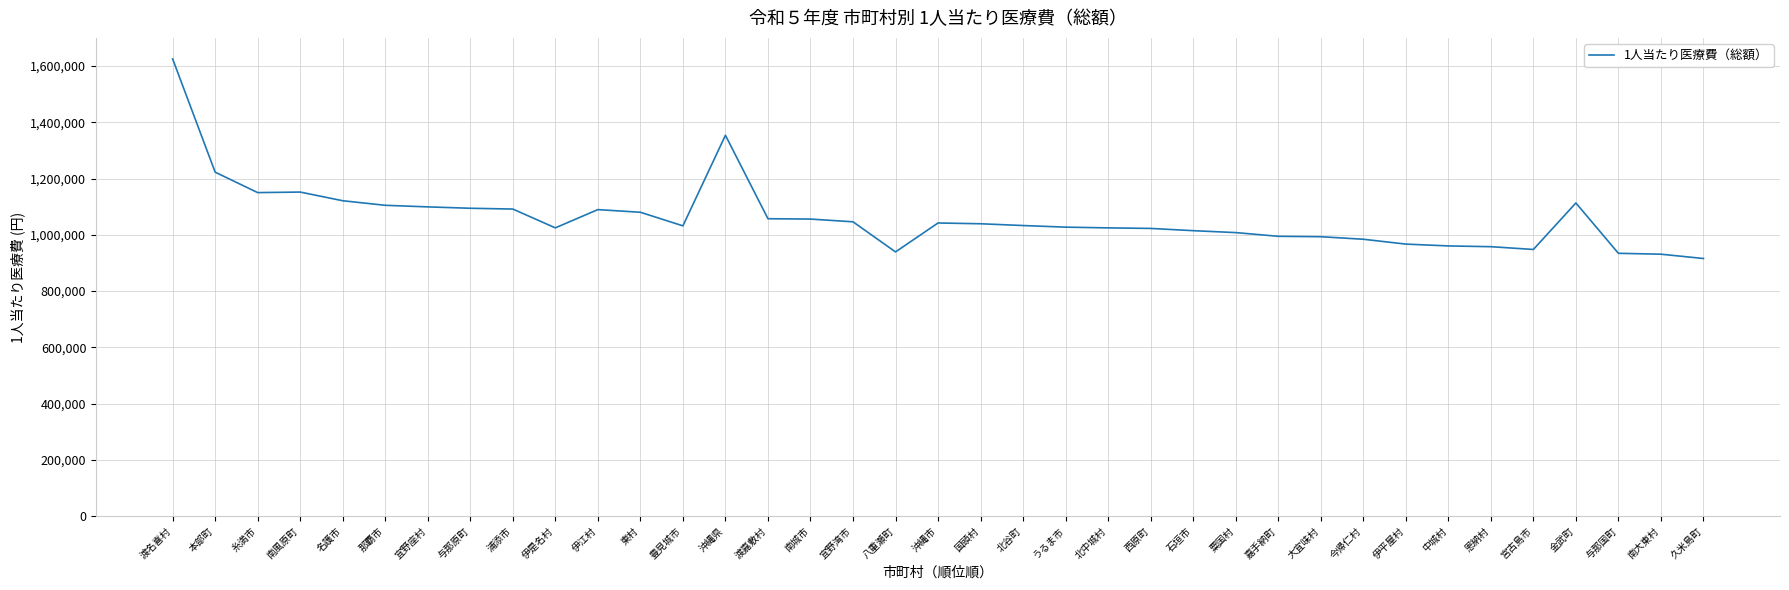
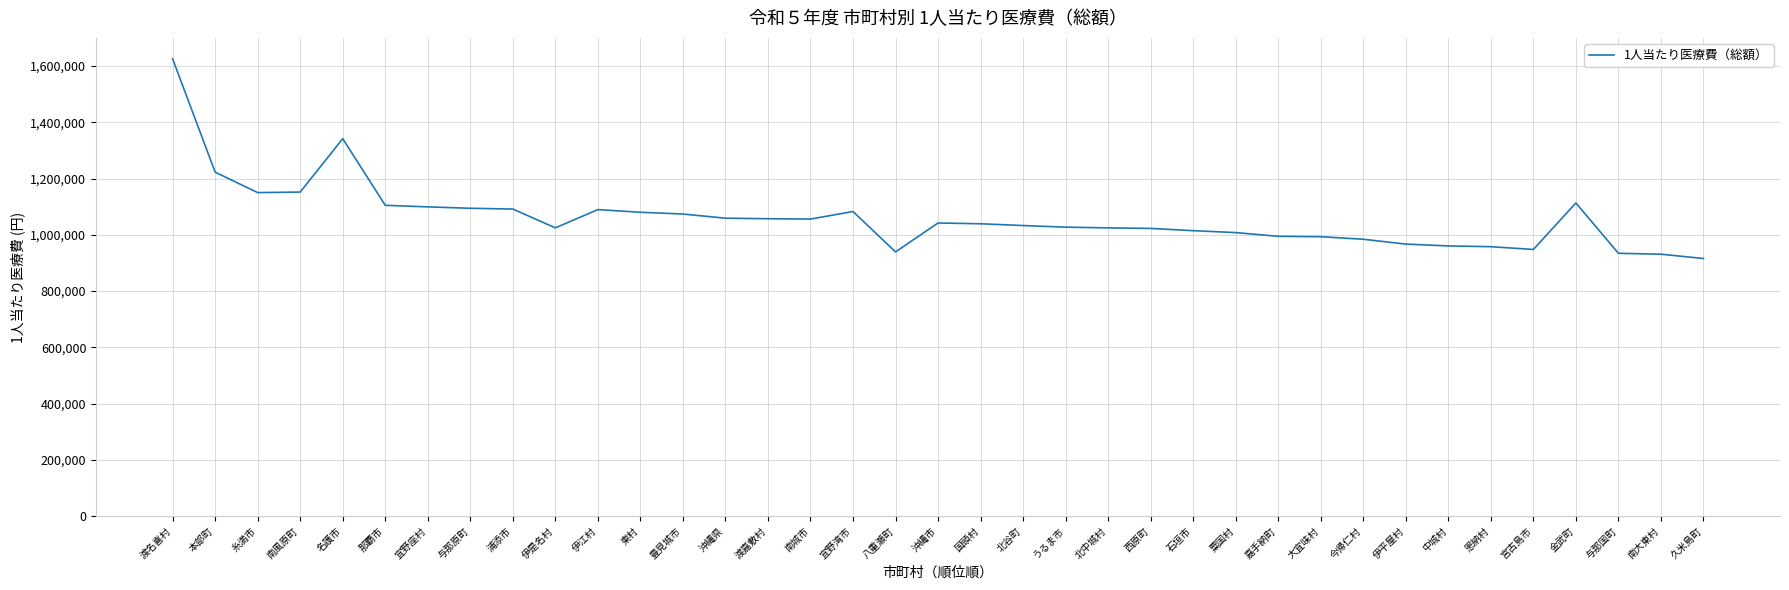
  {
    "渡名喜村": "1,630,000",
    "本部町": "1,220,000",
    "糸満市": "1,150,000",
    "南風原町": "1,150,000",
-   "名護市": "1,120,000",
+   "名護市": "1,340,000",
    "那覇市": "1,100,000",
    "宜野座村": "1,100,000",
    "与那原町": "1,090,000",
    "浦添市": "1,090,000",
    "伊是名村": "1,020,000",
    "伊江村": "1,090,000",
    "東村": "1,080,000",
-   "豊見城市": "1,030,000",
-   "沖縄県": "1,350,000",
+   "豊見城市": "1,070,000",
+   "沖縄県": "1,060,000",
    "渡嘉敷村": "1,060,000",
    "南城市": "1,060,000",
-   "宜野湾市": "1,050,000",
+   "宜野湾市": "1,080,000",
    "八重瀬町": "940,000",
    "沖縄市": "1,040,000",
    "国頭村": "1,040,000",
    "北谷町": "1,030,000",
    "うるま市": "1,030,000",
    "北中城村": "1,020,000",
    "西原町": "1,020,000",
    "石垣市": "1,010,000",
    "粟国村": "1,010,000",
    "嘉手納町": "990,000",
    "大宜味村": "990,000",
    "今帰仁村": "980,000",
    "伊平屋村": "970,000",
    "中城村": "960,000",
    "恩納村": "960,000",
    "宮古島市": "950,000",
    "金武町": "1,110,000",
    "与那国町": "930,000",
    "南大東村": "930,000",
    "久米島町": "920,000"
  }
